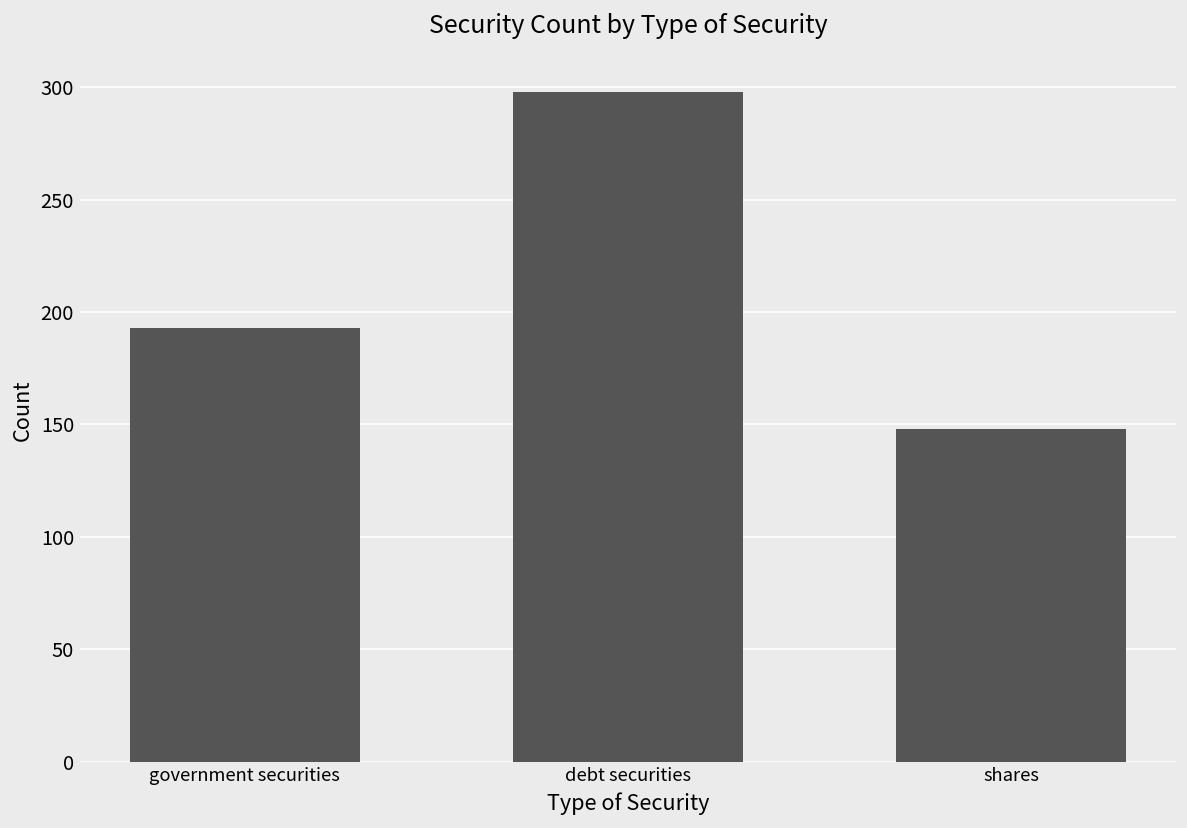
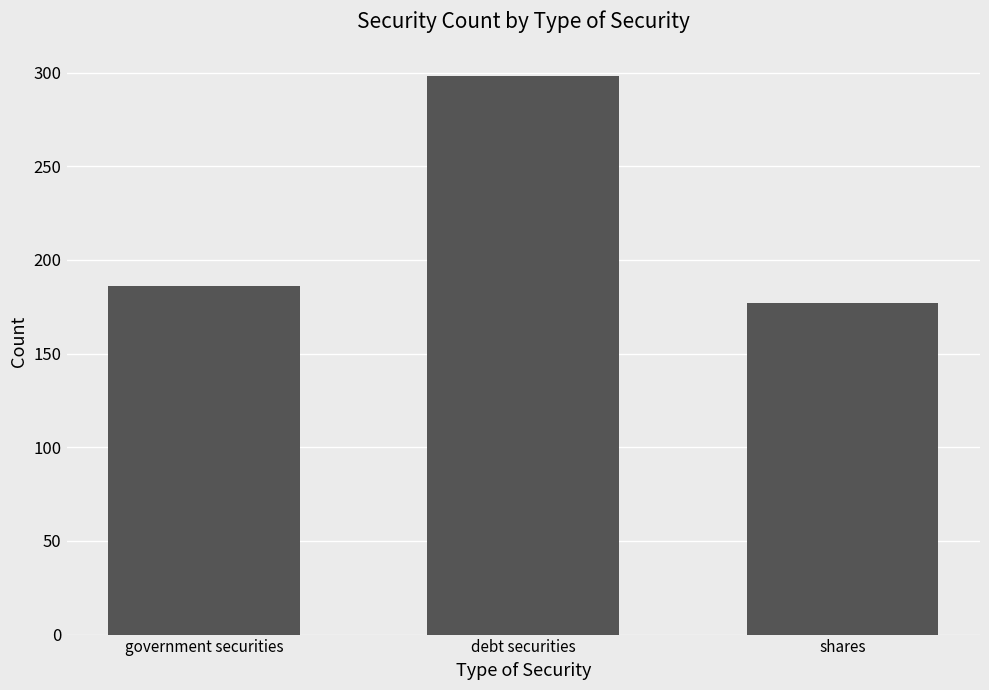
  {
-   "government securities": 193,
+   "government securities": 186,
    "debt securities": 298,
-   "shares": 148
+   "shares": 177
  }
